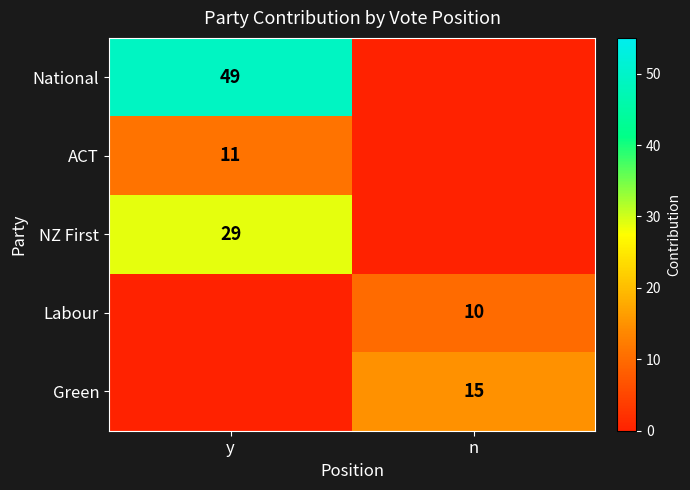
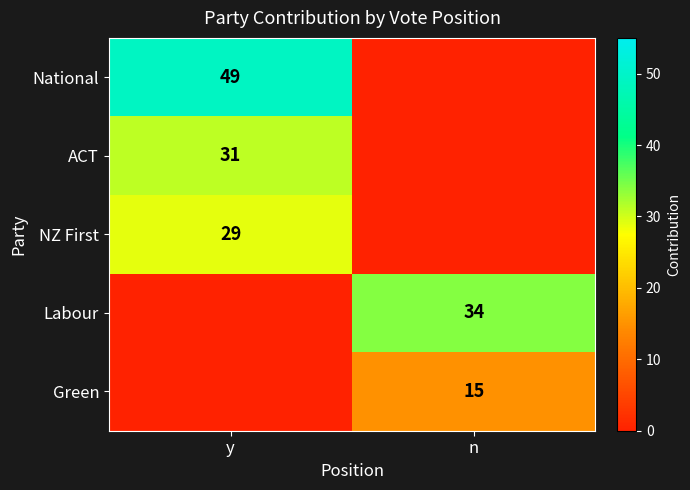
  {
    "National": {
      "y": 49
    },
    "ACT": {
-     "y": 11
+     "y": 31
    },
    "NZ First": {
      "y": 29
    },
    "Labour": {
-     "n": 10
+     "n": 34
    },
    "Green": {
      "n": 15
    }
  }
